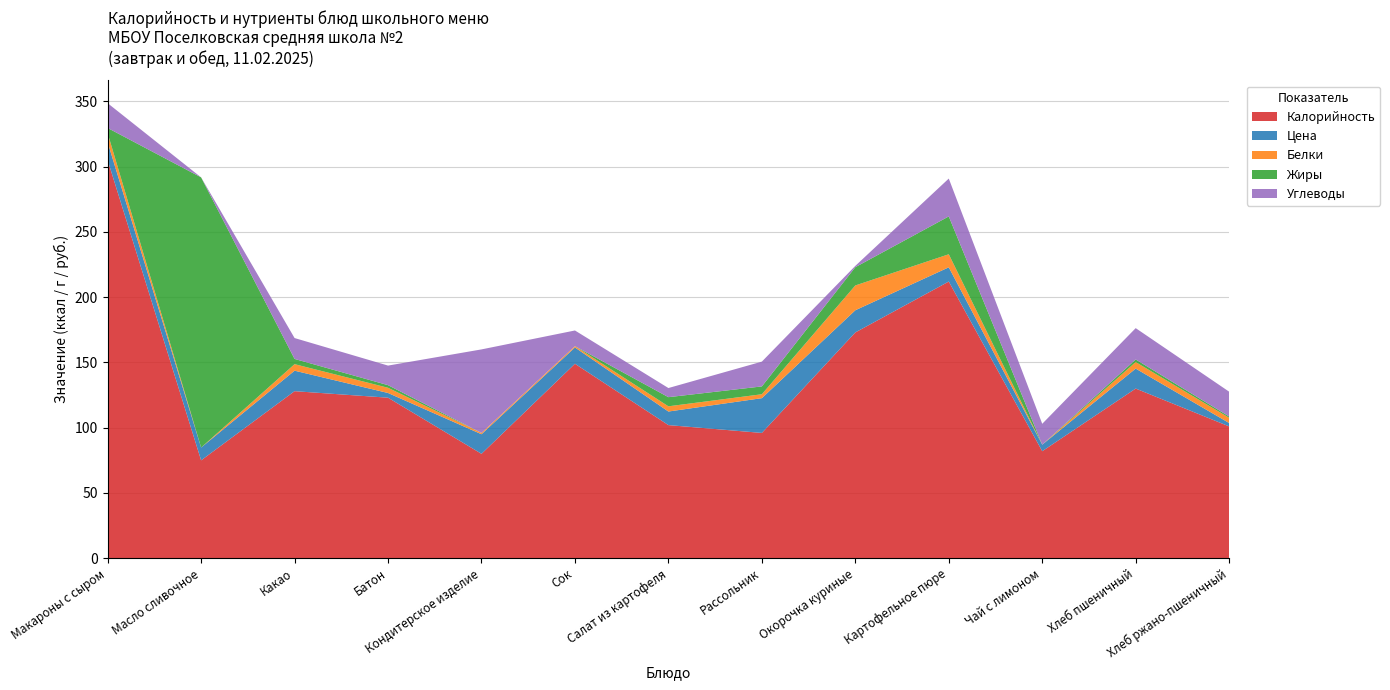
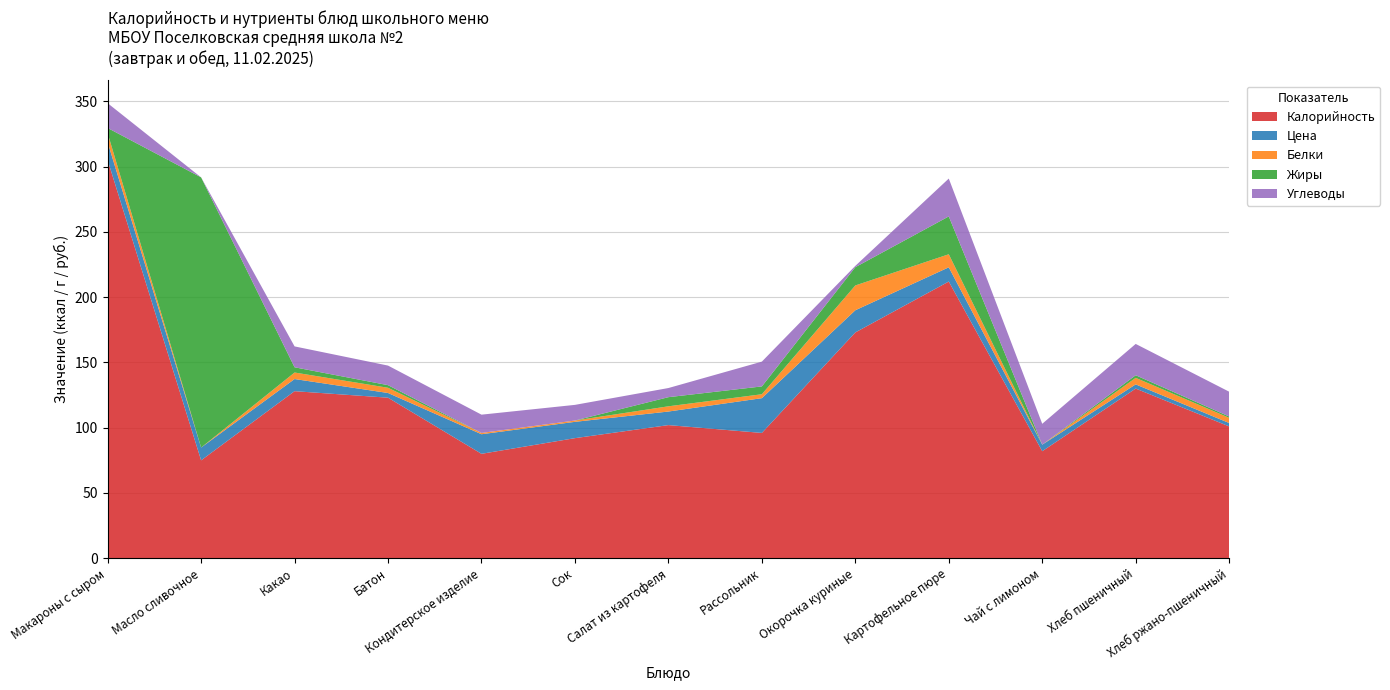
  {
    "Калорийность": {
      "Макароны с сыром": 305,
      "Масло сливочное": 75,
      "Какао": 128,
      "Батон": 123,
      "Кондитерское изделие": 80,
-     "Сок": 149,
+     "Сок": 92,
      "Салат из картофеля": 102,
      "Рассольник": 96,
      "Окорочка куриные": 173,
      "Картофельное пюре": 212,
      "Чай с лимоном": 82,
      "Хлеб пшеничный": 130,
      "Хлеб ржано-пшеничный": 101
    },
    "Цена": {
      "Макароны с сыром": 14,
-     "Какао": 16,
+     "Какао": 9,
      "Батон": 4,
      "Салат из картофеля": 10,
      "Рассольник": 27,
      "Окорочка куриные": 17,
      "Картофельное пюре": 11,
-     "Хлеб пшеничный": 15,
+     "Хлеб пшеничный": 3,
      "Хлеб ржано-пшеничный": 3
    },
    "Белки": {
      "Макароны с сыром": 7,
      "Какао": 5,
      "Батон": 4,
      "Салат из картофеля": 4,
      "Рассольник": 3,
      "Окорочка куриные": 19,
      "Картофельное пюре": 10,
      "Хлеб пшеничный": 5
    },
    "Жиры": {
      "Макароны с сыром": 4,
      "Какао": 4,
      "Батон": 2,
      "Салат из картофеля": 7,
      "Рассольник": 6,
      "Картофельное пюре": 29,
      "Хлеб пшеничный": 2
    },
    "Углеводы": {
      "Макароны с сыром": 19,
      "Какао": 16,
      "Батон": 15,
-     "Кондитерское изделие": 64,
+     "Кондитерское изделие": 14,
      "Сок": 12,
      "Салат из картофеля": 7,
      "Рассольник": 19,
      "Картофельное пюре": 29,
      "Чай с лимоном": 16,
      "Хлеб пшеничный": 24,
      "Хлеб ржано-пшеничный": 19
    }
  }
